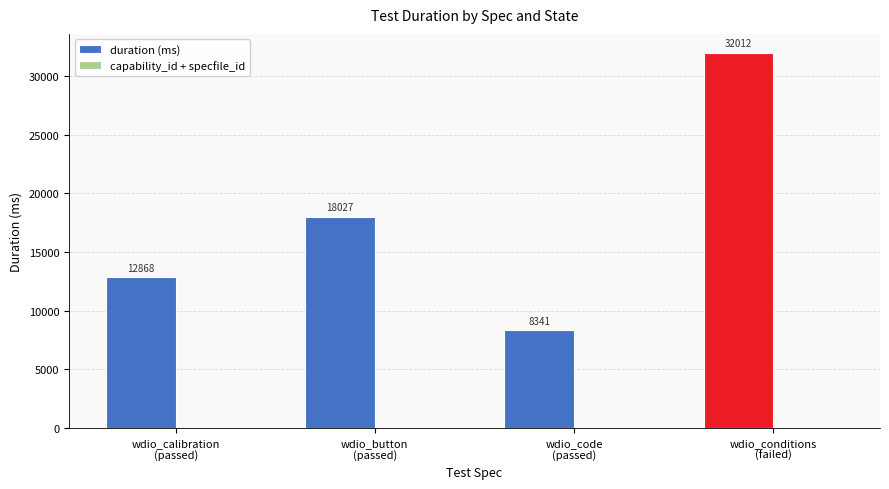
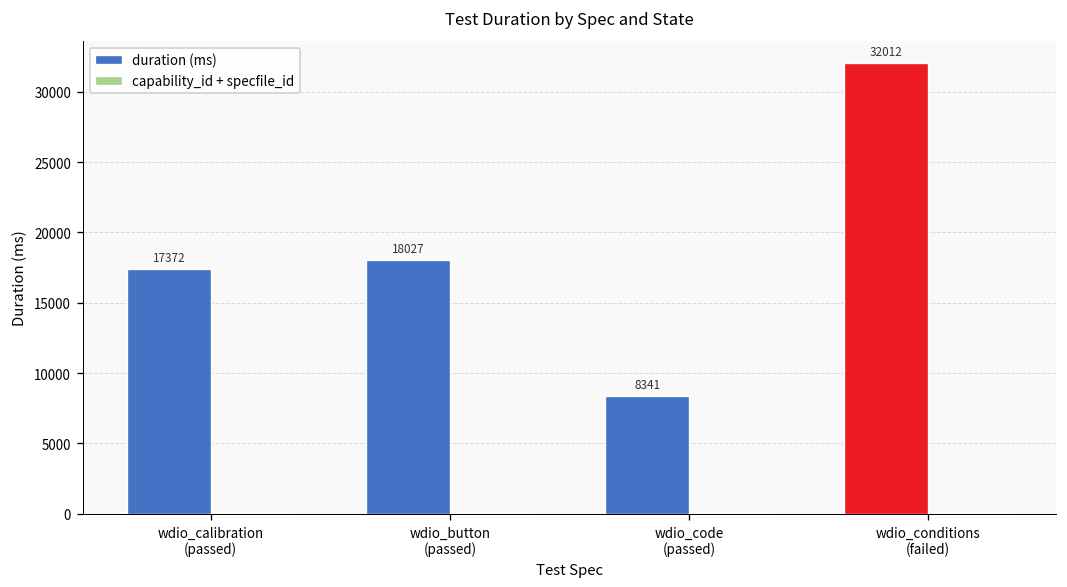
  {
    "duration (ms)": {
-     "wdio_calibration (passed)": 12868,
+     "wdio_calibration (passed)": 17372,
      "wdio_button (passed)": 18027,
      "wdio_code (passed)": 8341,
      "wdio_conditions (failed)": 32012
    },
    "capability_id + specfile_id": {
      "wdio_calibration (passed)": 0,
      "wdio_button (passed)": 0,
      "wdio_code (passed)": 0,
      "wdio_conditions (failed)": 0
    }
  }
